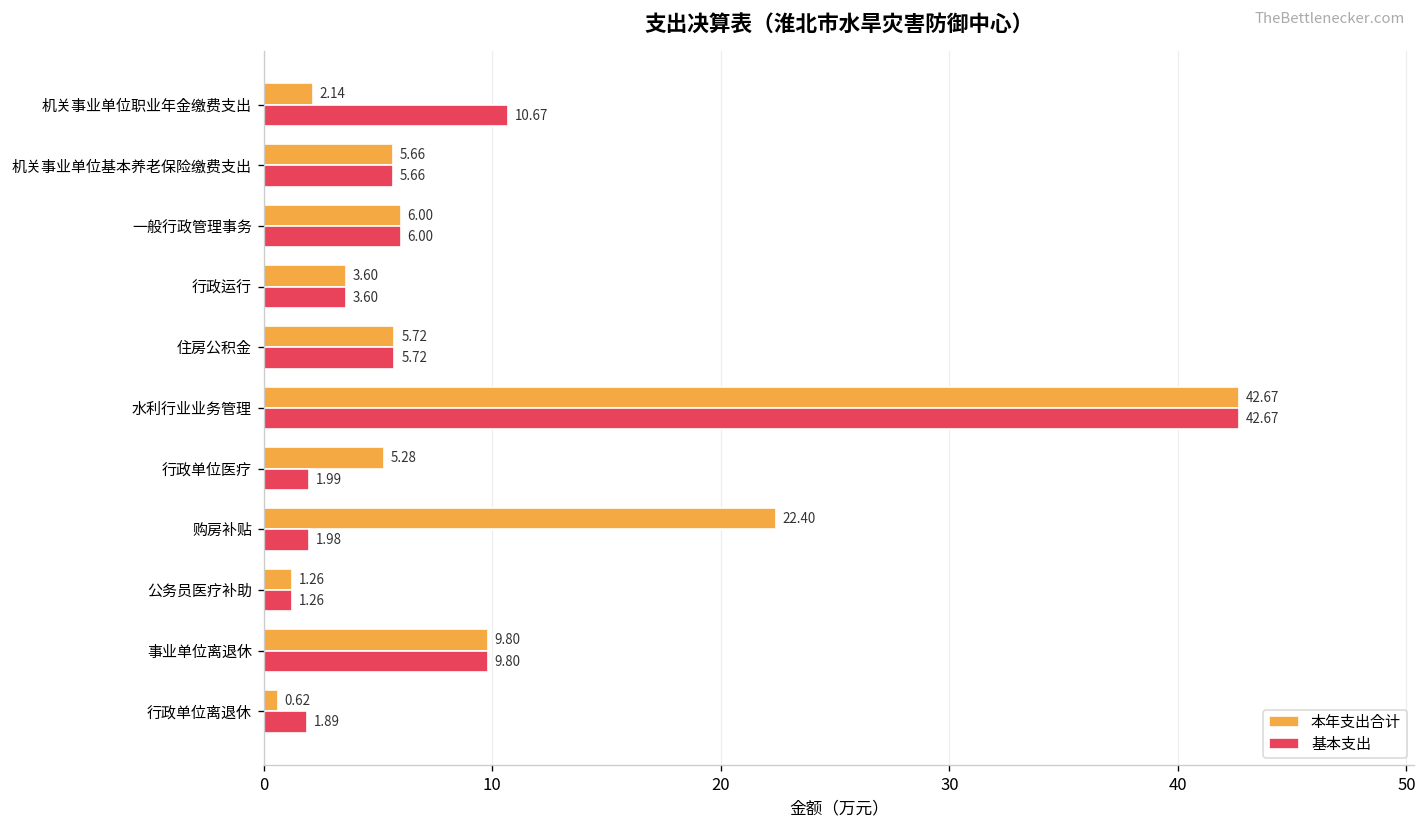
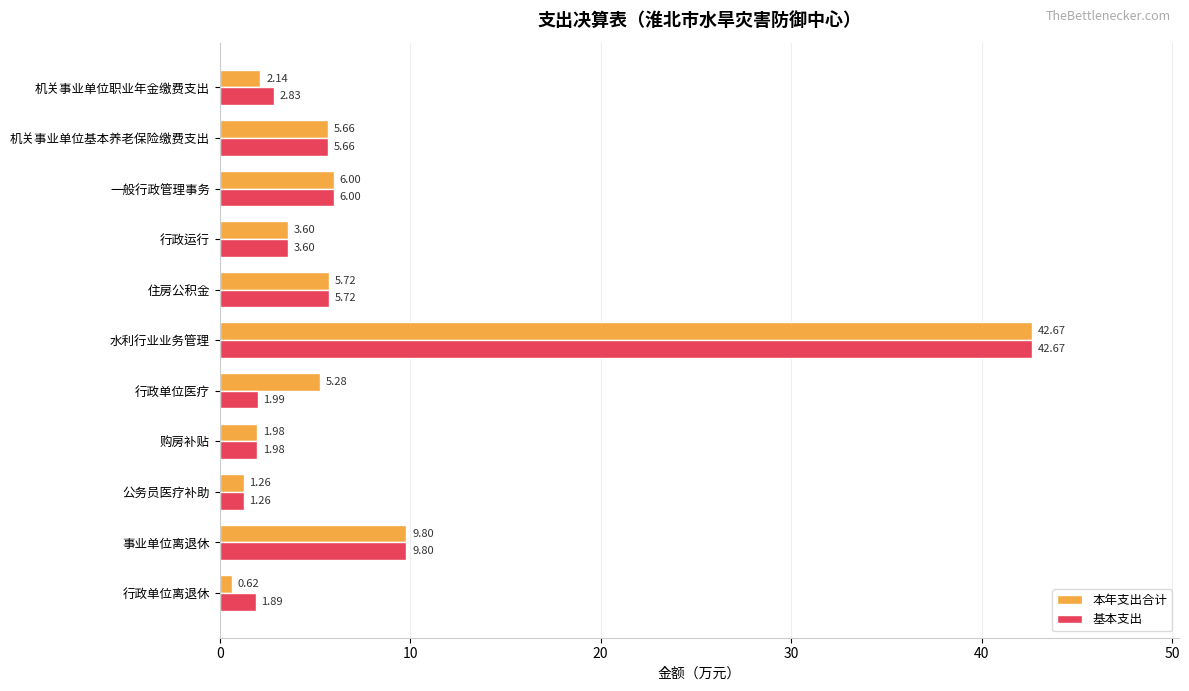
  {
    "本年支出合计": {
      "机关事业单位职业年金缴费支出": 2.14,
      "机关事业单位基本养老保险缴费支出": 5.66,
      "一般行政管理事务": 6.00,
      "行政运行": 3.60,
      "住房公积金": 5.72,
      "水利行业业务管理": 42.67,
      "行政单位医疗": 5.28,
-     "购房补贴": 22.40,
+     "购房补贴": 1.98,
      "公务员医疗补助": 1.26,
      "事业单位离退休": 9.80,
      "行政单位离退休": 0.62
    },
    "基本支出": {
-     "机关事业单位职业年金缴费支出": 10.67,
+     "机关事业单位职业年金缴费支出": 2.83,
      "机关事业单位基本养老保险缴费支出": 5.66,
      "一般行政管理事务": 6.00,
      "行政运行": 3.60,
      "住房公积金": 5.72,
      "水利行业业务管理": 42.67,
      "行政单位医疗": 1.99,
      "购房补贴": 1.98,
      "公务员医疗补助": 1.26,
      "事业单位离退休": 9.80,
      "行政单位离退休": 1.89
    }
  }
